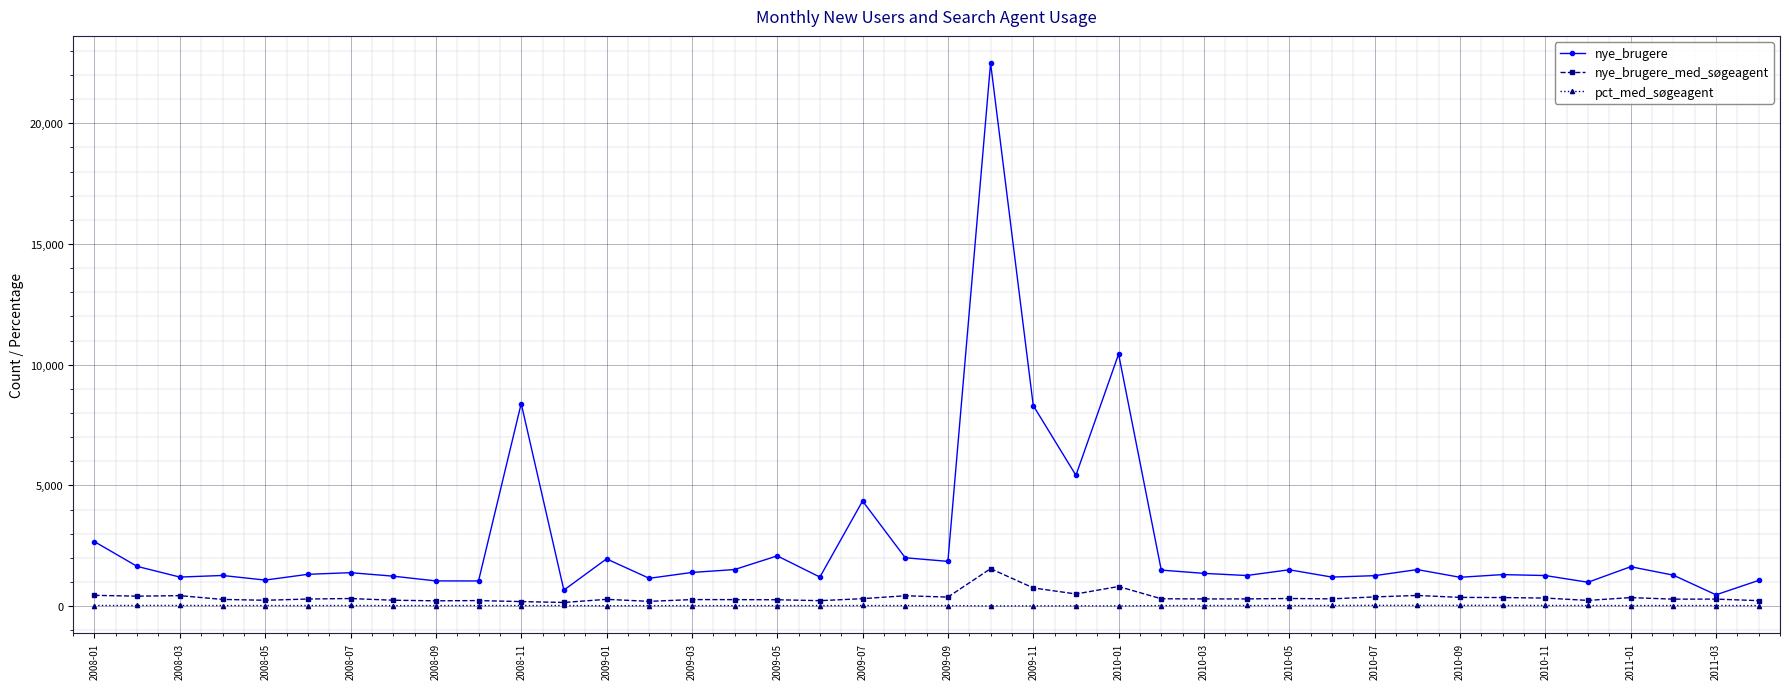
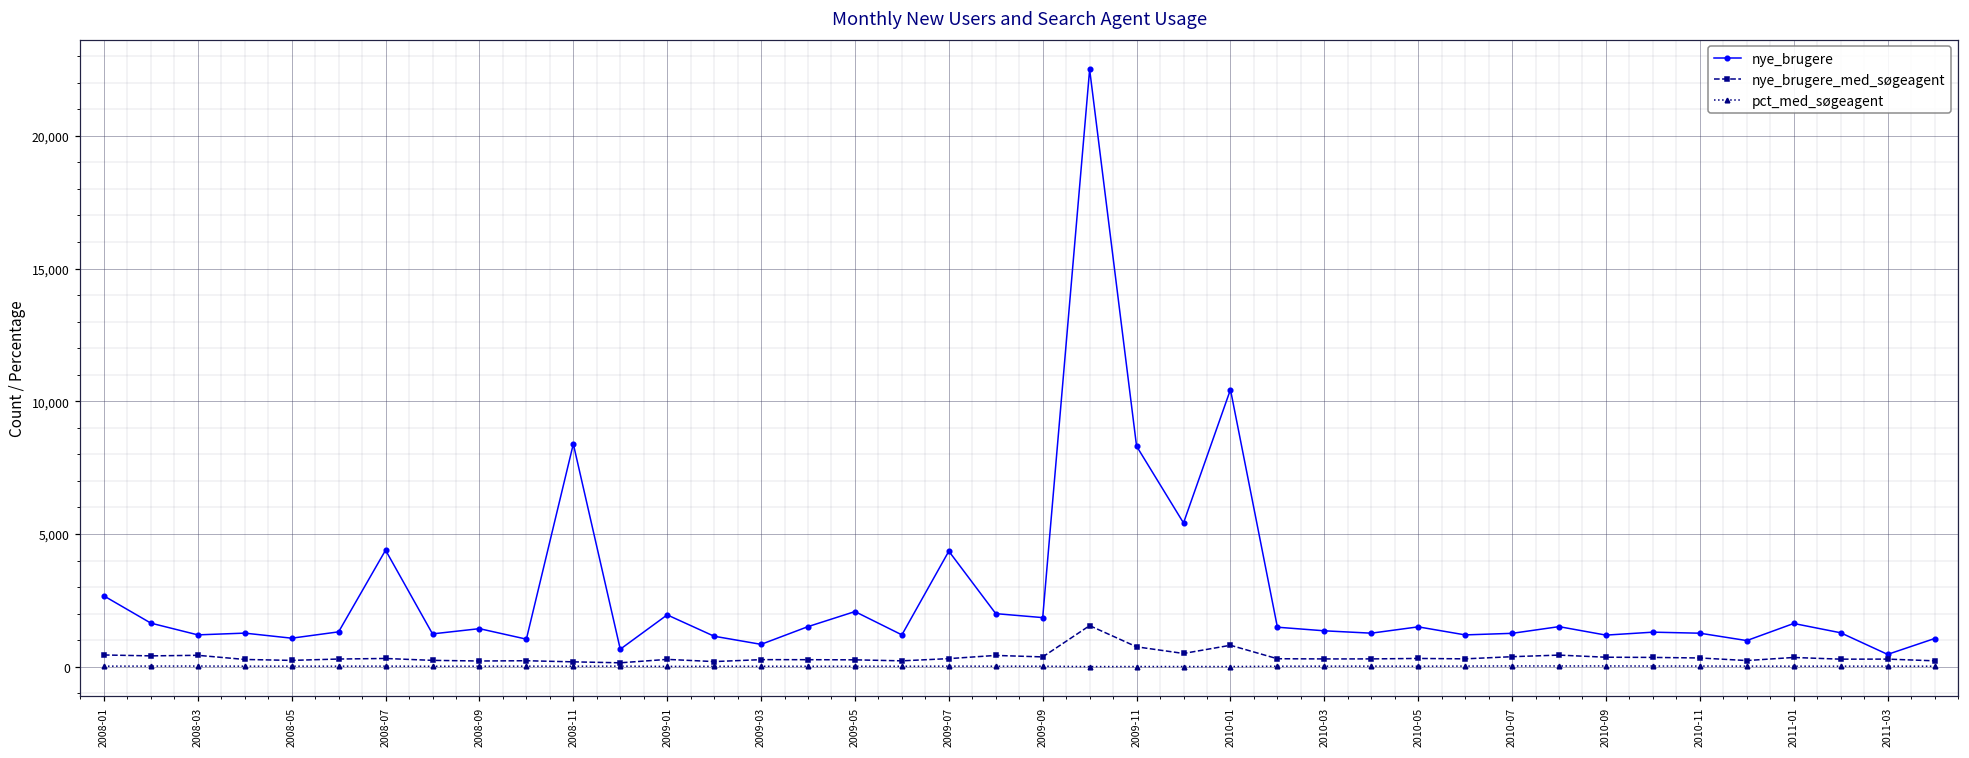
  {
    "nye_brugere": {
      "2008-01": "2,700",
      "2008-03": "1,200",
      "2008-05": "1,100",
-     "2008-07": "1,400",
-     "2008-09": "1,000",
+     "2008-07": "4,400",
+     "2008-09": "1,400",
      "2008-11": "8,400",
      "2009-01": "2,000",
-     "2009-03": "1,400",
+     "2009-03": "800",
      "2009-05": "2,100",
      "2009-07": "4,400",
      "2009-09": "1,900",
      "2009-11": "8,300",
      "2010-01": "10,400",
      "2010-03": "1,400",
      "2010-05": "1,500",
      "2010-07": "1,300",
      "2010-09": "1,200",
      "2010-11": "1,300",
      "2011-01": "1,600",
      "2011-03": "500"
    }
  }
